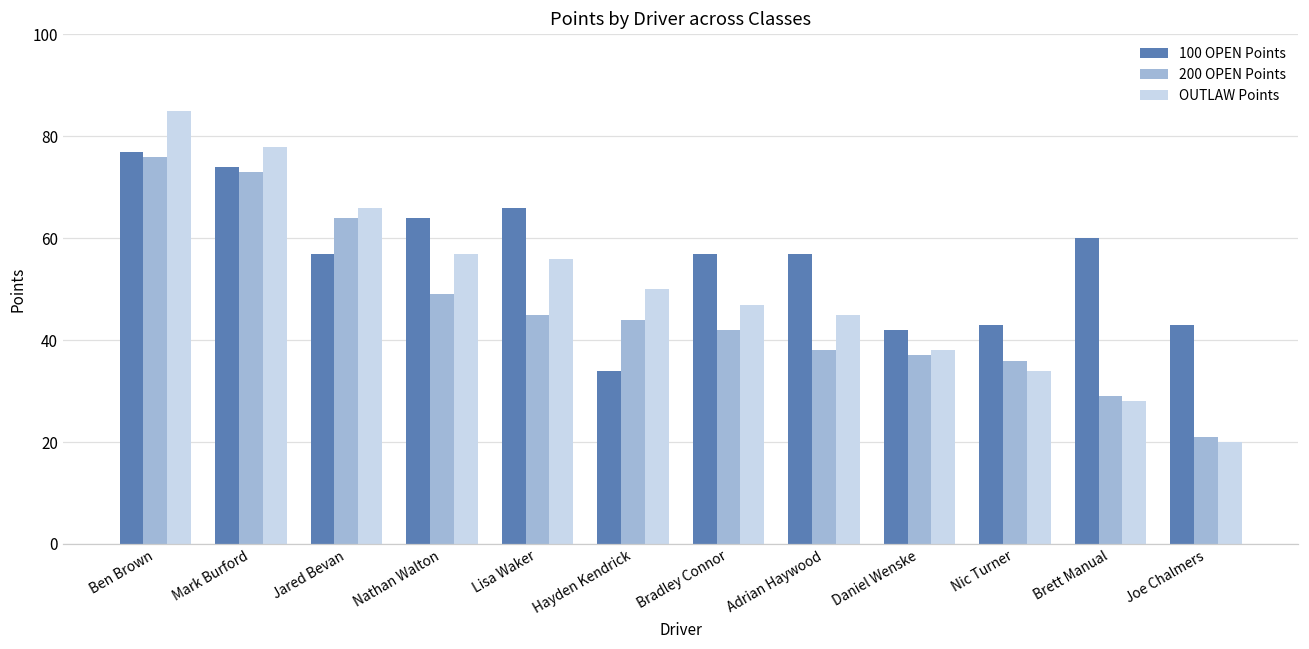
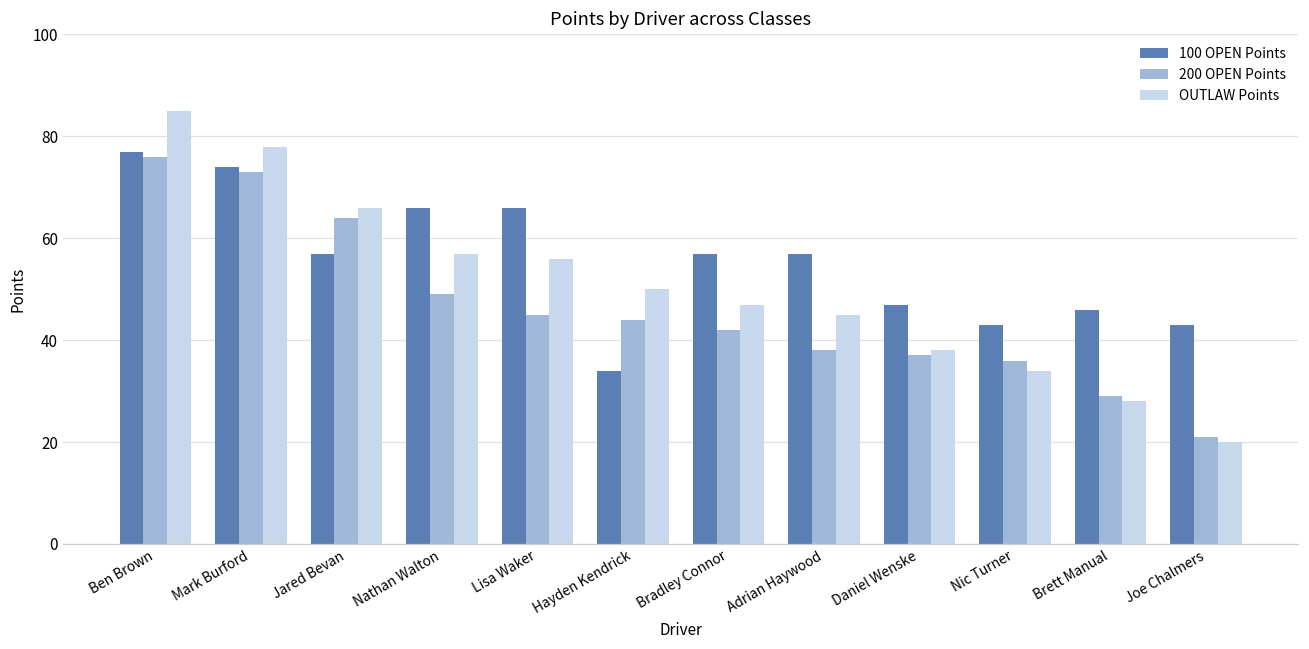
  {
    "100 OPEN Points": {
      "Ben Brown": 77,
      "Mark Burford": 74,
      "Jared Bevan": 57,
-     "Nathan Walton": 64,
+     "Nathan Walton": 66,
      "Lisa Waker": 66,
      "Hayden Kendrick": 34,
      "Bradley Connor": 57,
      "Adrian Haywood": 57,
-     "Daniel Wenske": 42,
+     "Daniel Wenske": 47,
      "Nic Turner": 43,
-     "Brett Manual": 60,
+     "Brett Manual": 46,
      "Joe Chalmers": 43
    }
  }
